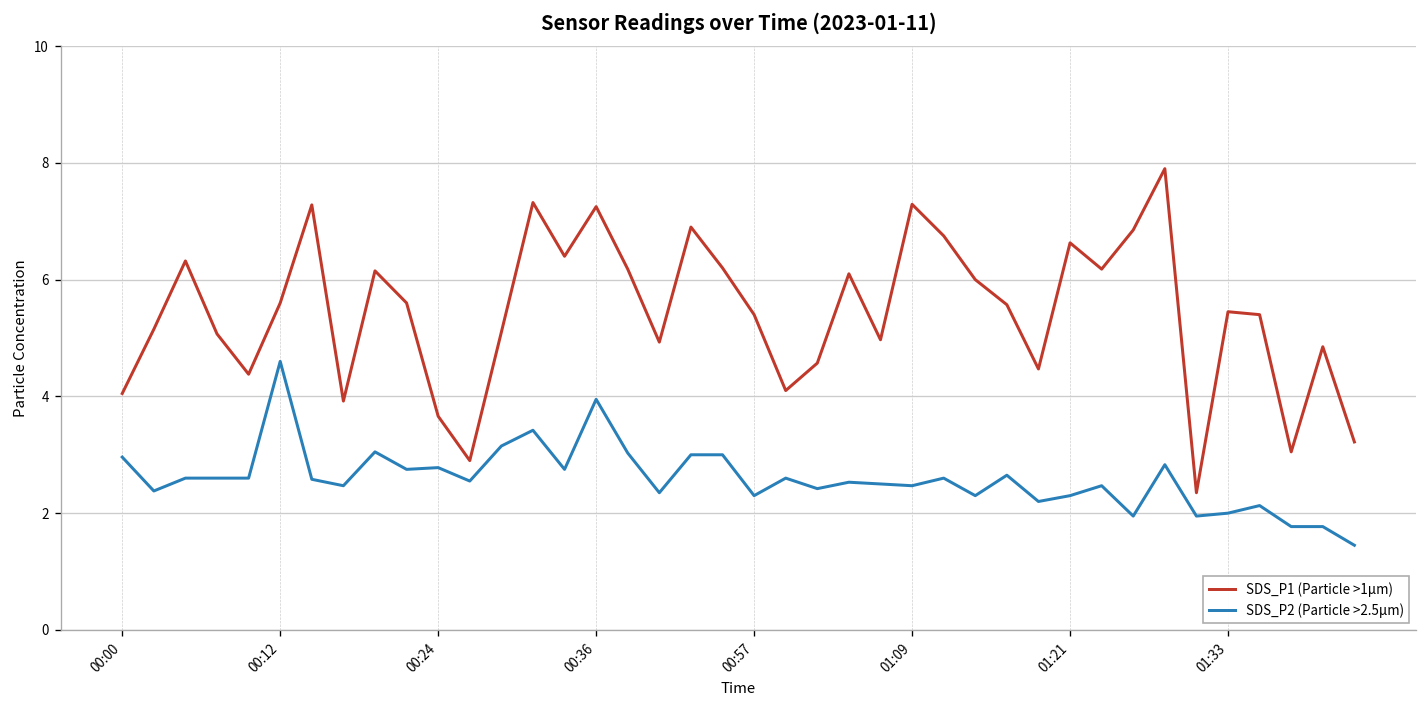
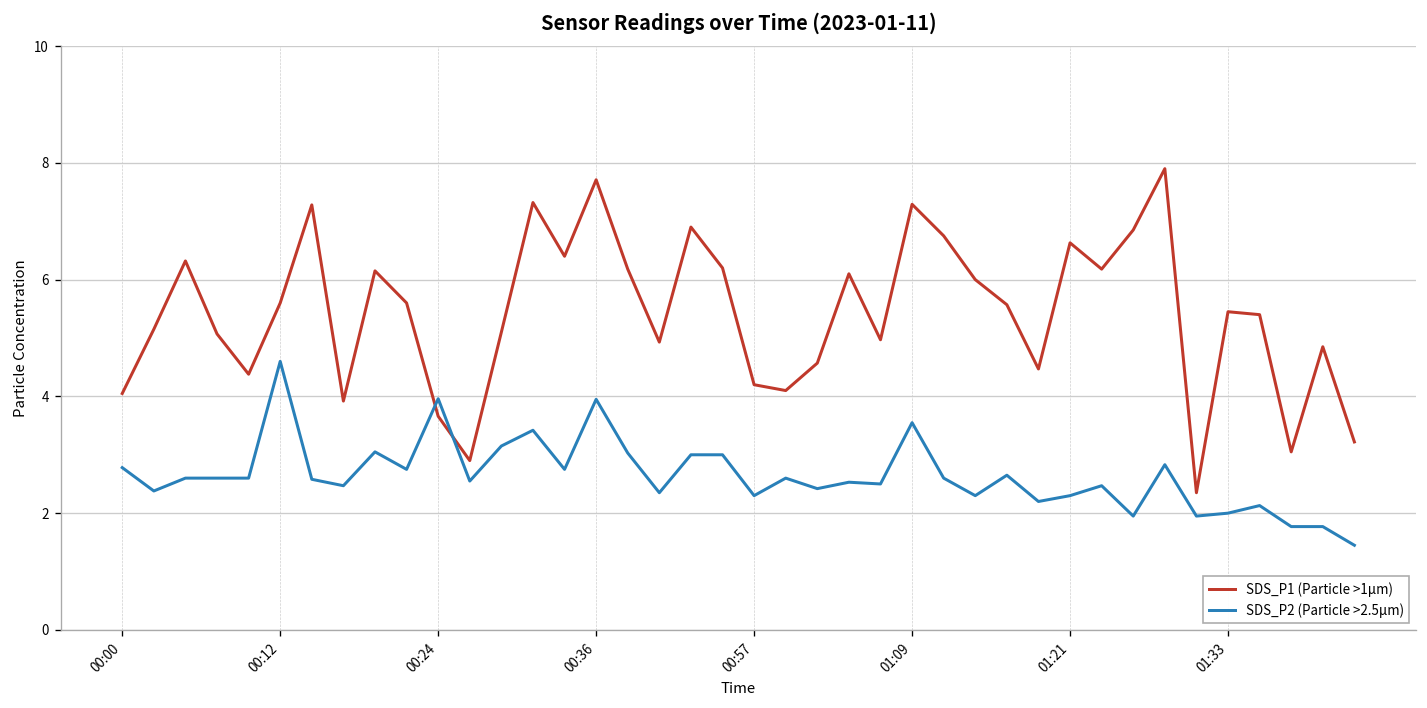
  {
    "SDS_P1 (Particle >1µm)": {
      "00:00": 4.1,
      "00:12": 5.6,
      "00:24": 3.7,
-     "00:36": 7.3,
-     "00:57": 5.4,
+     "00:36": 7.7,
+     "00:57": 4.2,
      "01:09": 7.3,
      "01:21": 6.6,
      "01:33": 5.5
    },
    "SDS_P2 (Particle >2.5µm)": {
-     "00:00": 3.0,
+     "00:00": 2.8,
      "00:12": 4.6,
-     "00:24": 2.8,
+     "00:24": 4.0,
      "00:36": 4.0,
      "00:57": 2.3,
-     "01:09": 2.5,
+     "01:09": 3.6,
      "01:21": 2.3,
      "01:33": 2.0
    }
  }
